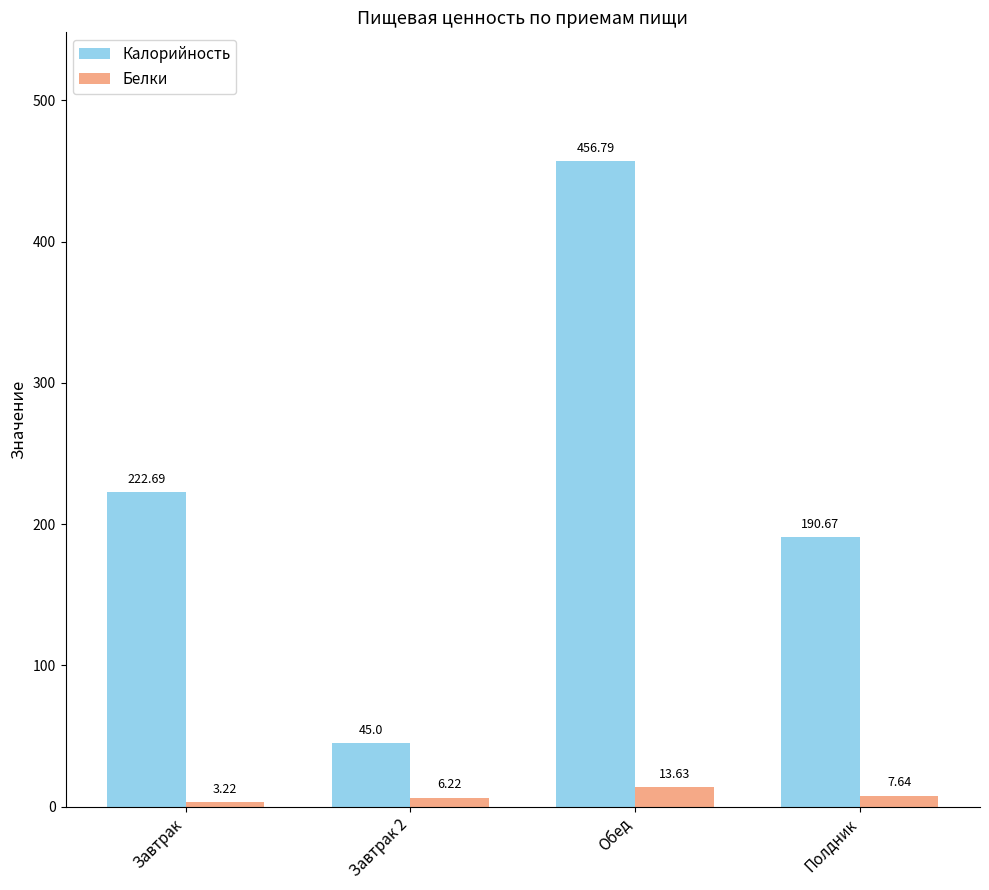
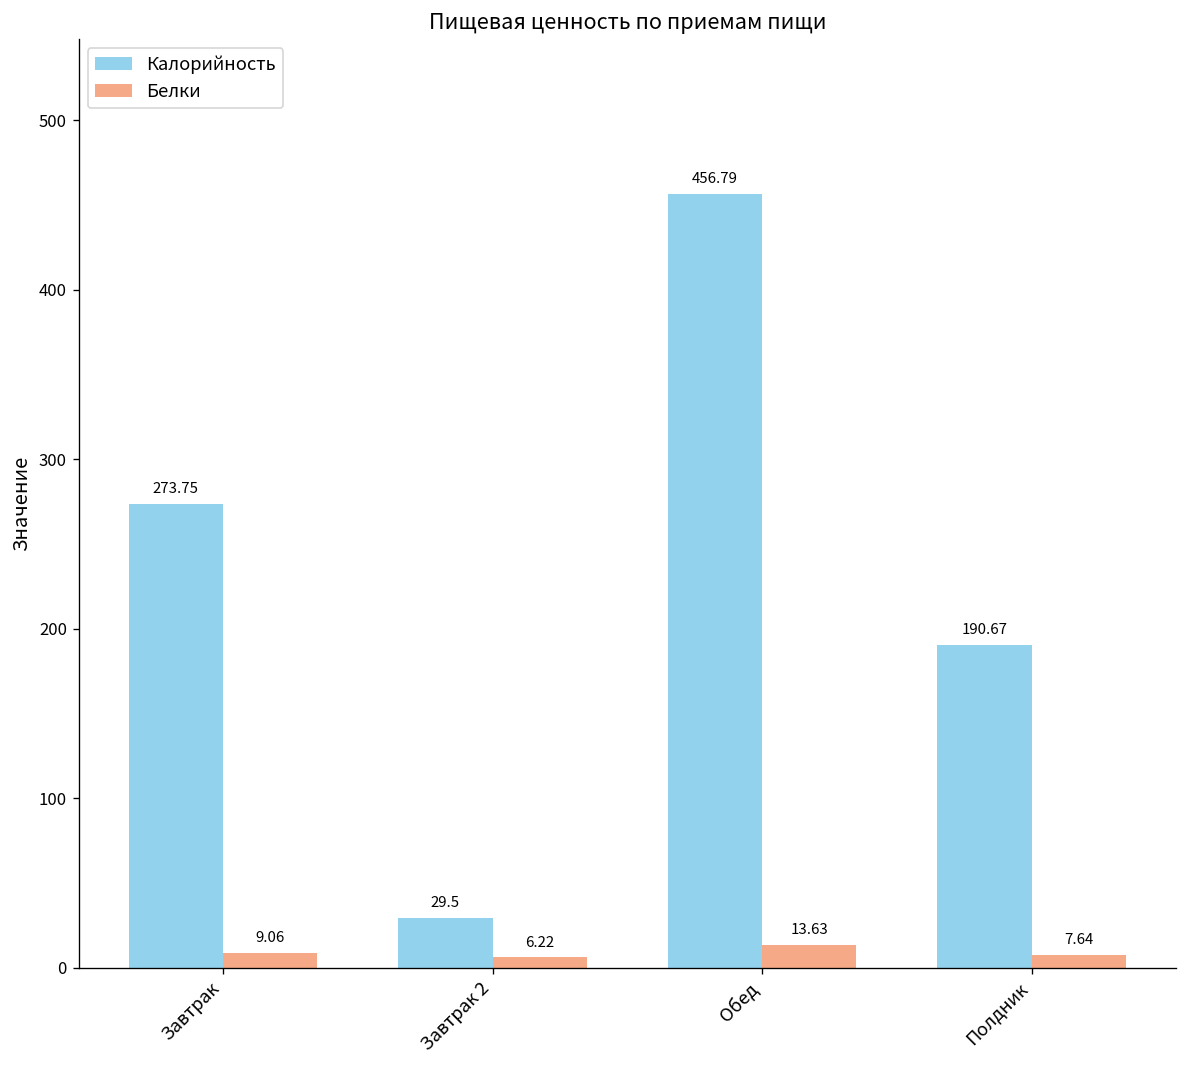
  {
    "Калорийность": {
-     "Завтрак": 222.69,
-     "Завтрак 2": 45.0,
+     "Завтрак": 273.75,
+     "Завтрак 2": 29.5,
      "Обед": 456.79,
      "Полдник": 190.67
    },
    "Белки": {
-     "Завтрак": 3.22,
+     "Завтрак": 9.06,
      "Завтрак 2": 6.22,
      "Обед": 13.63,
      "Полдник": 7.64
    }
  }
